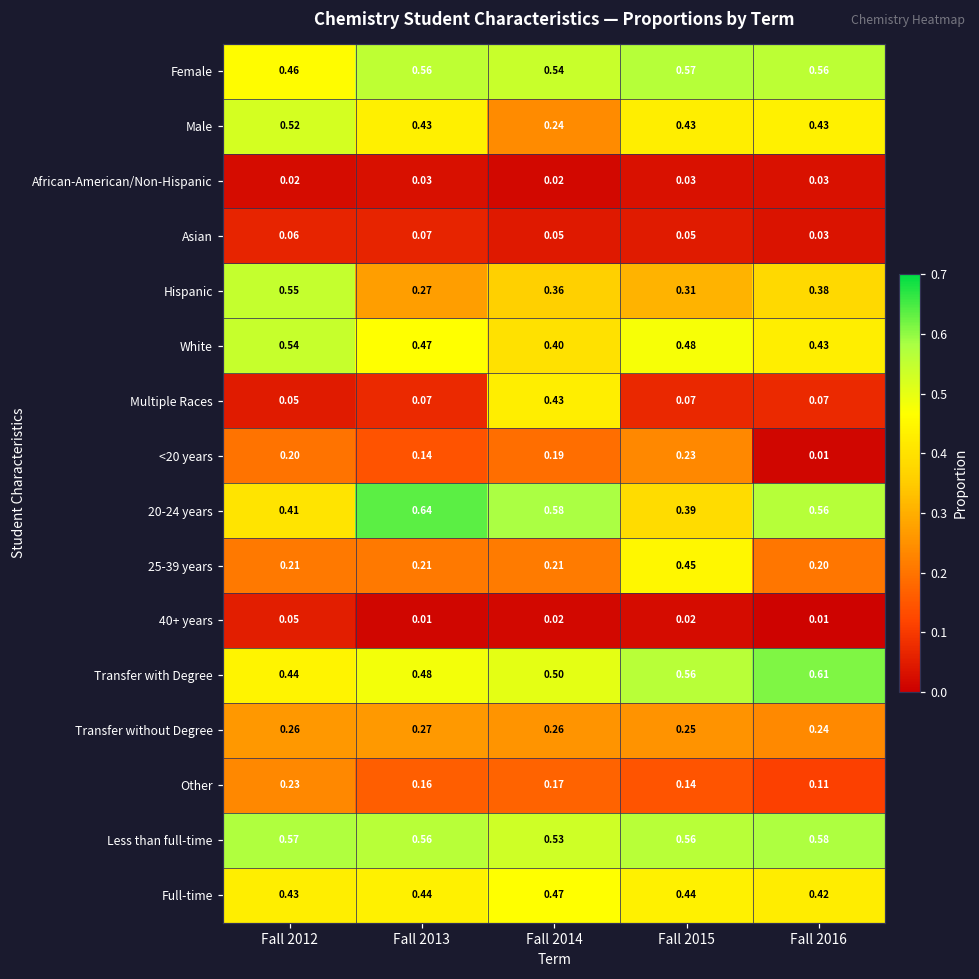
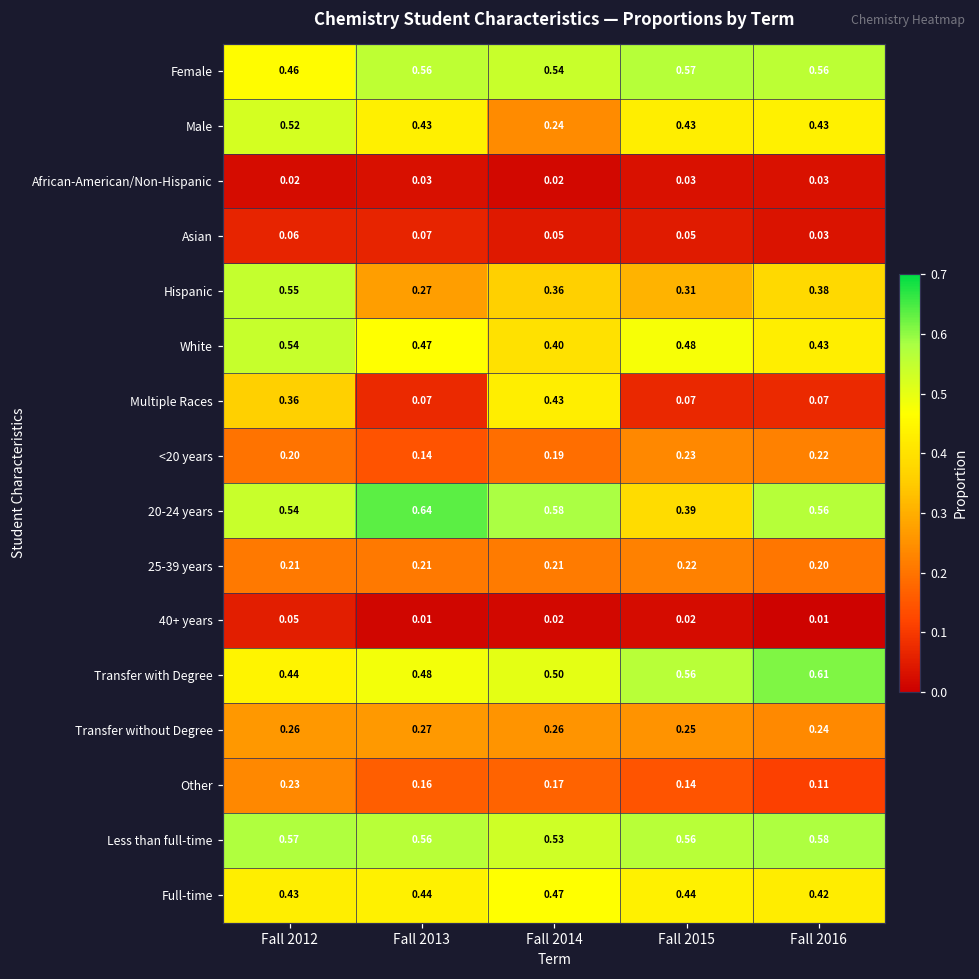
  {
    "Female": {
      "Fall 2012": 0.46,
      "Fall 2013": 0.56,
      "Fall 2014": 0.54,
      "Fall 2015": 0.57,
      "Fall 2016": 0.56
    },
    "Male": {
      "Fall 2012": 0.52,
      "Fall 2013": 0.43,
      "Fall 2014": 0.24,
      "Fall 2015": 0.43,
      "Fall 2016": 0.43
    },
    "African-American/Non-Hispanic": {
      "Fall 2012": 0.02,
      "Fall 2013": 0.03,
      "Fall 2014": 0.02,
      "Fall 2015": 0.03,
      "Fall 2016": 0.03
    },
    "Asian": {
      "Fall 2012": 0.06,
      "Fall 2013": 0.07,
      "Fall 2014": 0.05,
      "Fall 2015": 0.05,
      "Fall 2016": 0.03
    },
    "Hispanic": {
      "Fall 2012": 0.55,
      "Fall 2013": 0.27,
      "Fall 2014": 0.36,
      "Fall 2015": 0.31,
      "Fall 2016": 0.38
    },
    "White": {
      "Fall 2012": 0.54,
      "Fall 2013": 0.47,
      "Fall 2014": 0.40,
      "Fall 2015": 0.48,
      "Fall 2016": 0.43
    },
    "Multiple Races": {
-     "Fall 2012": 0.05,
+     "Fall 2012": 0.36,
      "Fall 2013": 0.07,
      "Fall 2014": 0.43,
      "Fall 2015": 0.07,
      "Fall 2016": 0.07
    },
    "<20 years": {
      "Fall 2012": 0.20,
      "Fall 2013": 0.14,
      "Fall 2014": 0.19,
      "Fall 2015": 0.23,
-     "Fall 2016": 0.01
+     "Fall 2016": 0.22
    },
    "20-24 years": {
-     "Fall 2012": 0.41,
+     "Fall 2012": 0.54,
      "Fall 2013": 0.64,
      "Fall 2014": 0.58,
      "Fall 2015": 0.39,
      "Fall 2016": 0.56
    },
    "25-39 years": {
      "Fall 2012": 0.21,
      "Fall 2013": 0.21,
      "Fall 2014": 0.21,
-     "Fall 2015": 0.45,
+     "Fall 2015": 0.22,
      "Fall 2016": 0.20
    },
    "40+ years": {
      "Fall 2012": 0.05,
      "Fall 2013": 0.01,
      "Fall 2014": 0.02,
      "Fall 2015": 0.02,
      "Fall 2016": 0.01
    },
    "Transfer with Degree": {
      "Fall 2012": 0.44,
      "Fall 2013": 0.48,
      "Fall 2014": 0.50,
      "Fall 2015": 0.56,
      "Fall 2016": 0.61
    },
    "Transfer without Degree": {
      "Fall 2012": 0.26,
      "Fall 2013": 0.27,
      "Fall 2014": 0.26,
      "Fall 2015": 0.25,
      "Fall 2016": 0.24
    },
    "Other": {
      "Fall 2012": 0.23,
      "Fall 2013": 0.16,
      "Fall 2014": 0.17,
      "Fall 2015": 0.14,
      "Fall 2016": 0.11
    },
    "Less than full-time": {
      "Fall 2012": 0.57,
      "Fall 2013": 0.56,
      "Fall 2014": 0.53,
      "Fall 2015": 0.56,
      "Fall 2016": 0.58
    },
    "Full-time": {
      "Fall 2012": 0.43,
      "Fall 2013": 0.44,
      "Fall 2014": 0.47,
      "Fall 2015": 0.44,
      "Fall 2016": 0.42
    }
  }
